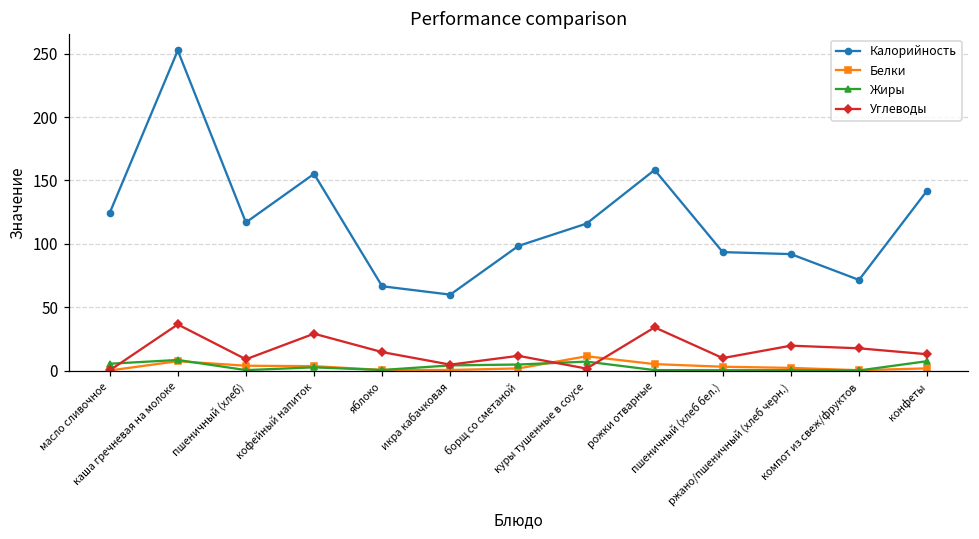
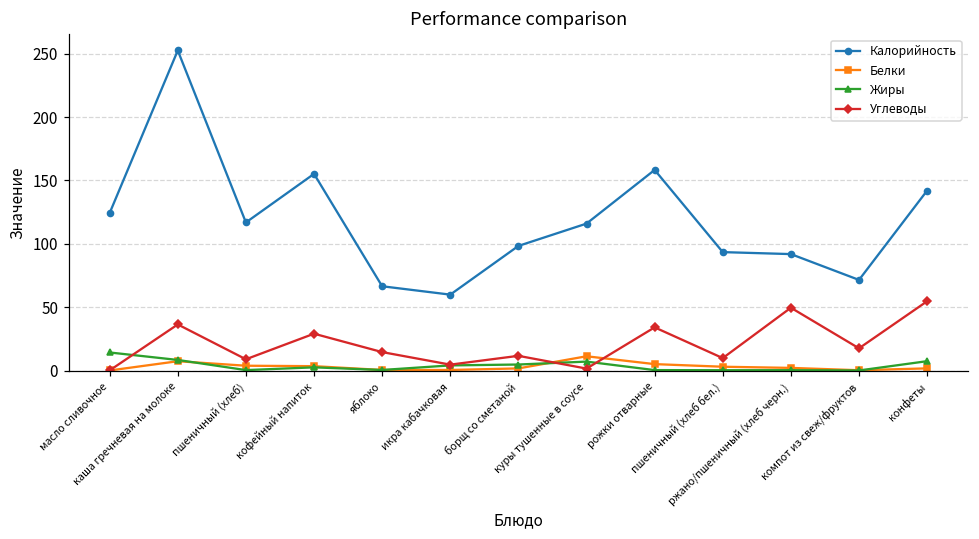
  {
    "Калорийность": {
      "масло сливочное": 124,
      "каша гречневая на молоке": 253,
      "пшеничный (хлеб)": 117,
      "кофейный напиток": 155,
      "яблоко": 67,
      "икра кабачковая": 60,
      "борщ со сметаной": 98,
      "куры тушенные в соусе": 116,
      "рожки отварные": 158,
      "пшеничный (хлеб бел.)": 94,
      "ржано/пшеничный (хлеб черн.)": 92,
      "компот из свеж/фруктов": 72,
      "конфеты": 142
    },
    "Белки": {
      "пшеничный (хлеб)": 4,
      "икра кабачковая": 1,
      "борщ со сметаной": 2,
      "куры тушенные в соусе": 11,
      "рожки отварные": 5,
      "пшеничный (хлеб бел.)": 3,
      "конфеты": 2
    },
    "Жиры": {
-     "масло сливочное": 6,
+     "масло сливочное": 14,
      "пшеничный (хлеб)": 1,
      "борщ со сметаной": 5,
      "куры тушенные в соусе": 7,
      "рожки отварные": 1,
      "пшеничный (хлеб бел.)": 0,
      "конфеты": 8
    },
    "Углеводы": {
      "каша гречневая на молоке": 37,
      "пшеничный (хлеб)": 9,
      "кофейный напиток": 29,
      "яблоко": 15,
      "борщ со сметаной": 12,
      "куры тушенные в соусе": 2,
      "рожки отварные": 34,
      "пшеничный (хлеб бел.)": 10,
-     "ржано/пшеничный (хлеб черн.)": 20,
+     "ржано/пшеничный (хлеб черн.)": 50,
      "компот из свеж/фруктов": 18,
-     "конфеты": 13
+     "конфеты": 55
    }
  }
